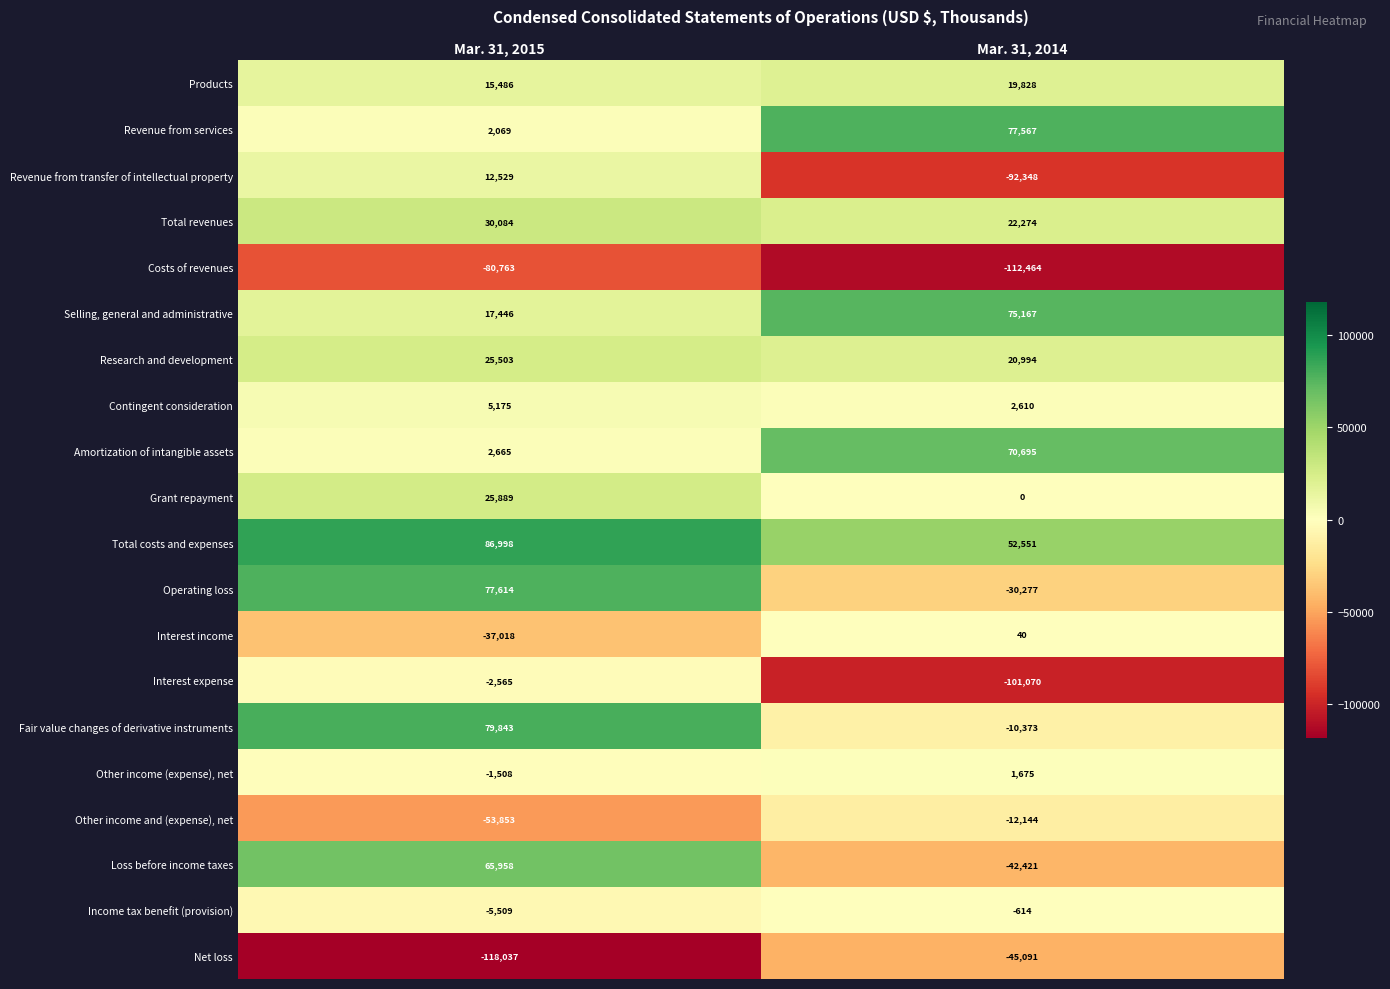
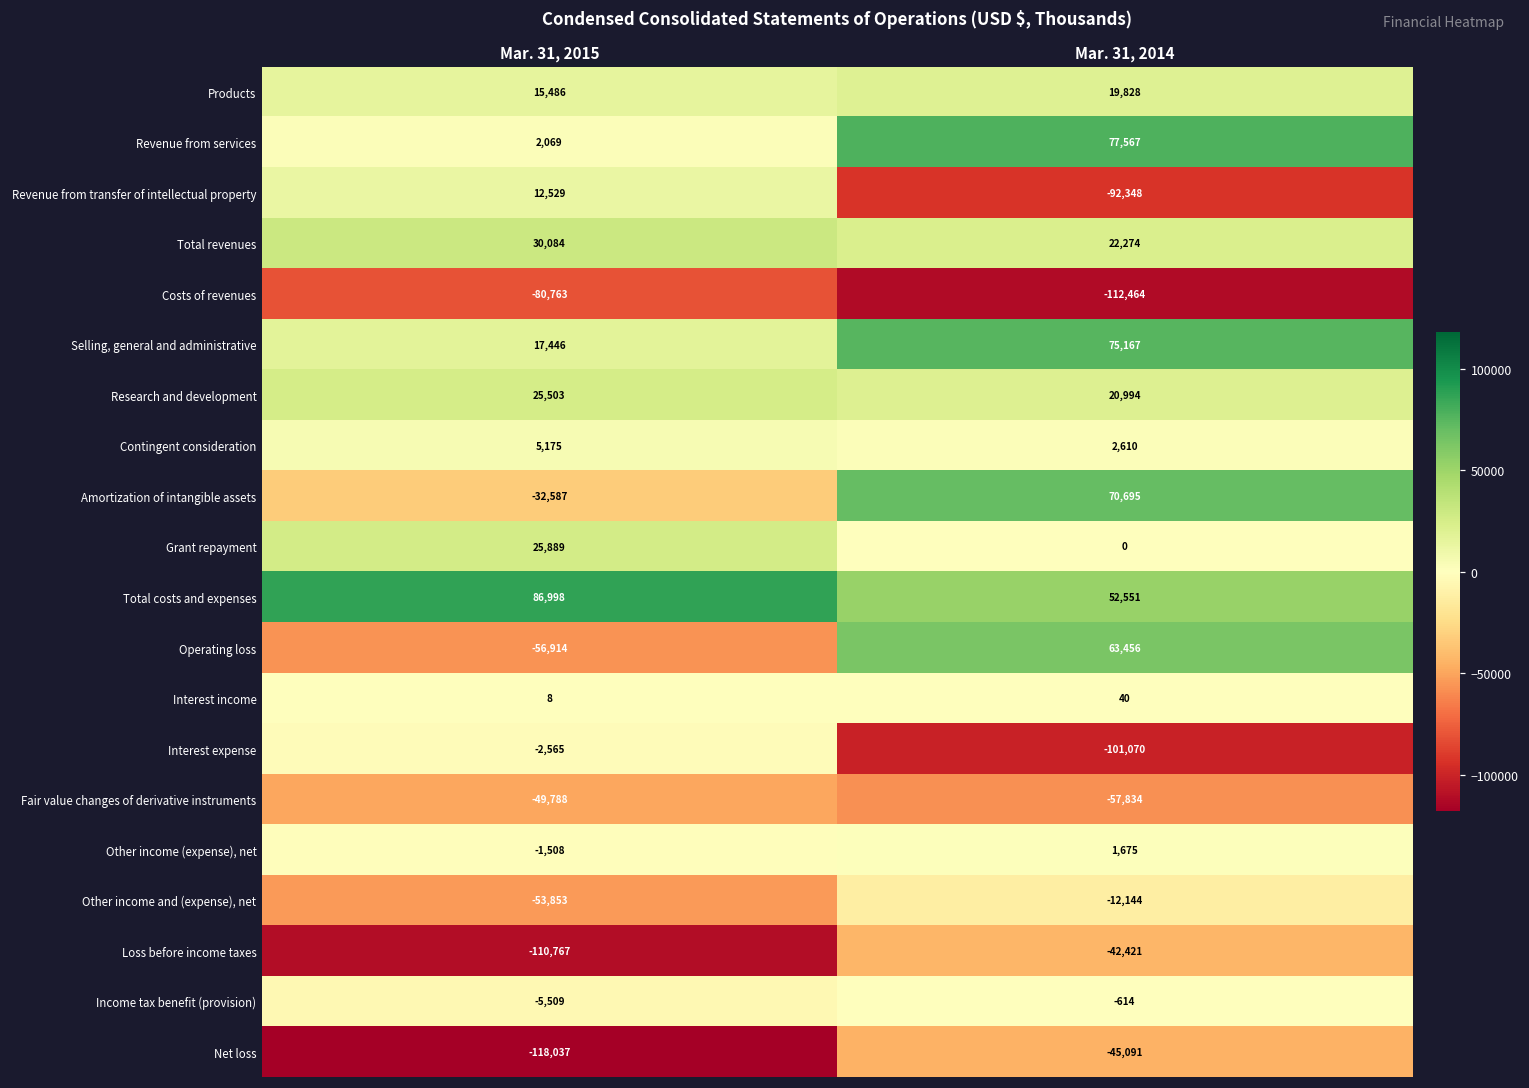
  {
    "Products": {
      "Mar. 31, 2015": "15,486",
      "Mar. 31, 2014": "19,828"
    },
    "Revenue from services": {
      "Mar. 31, 2015": "2,069",
      "Mar. 31, 2014": "77,567"
    },
    "Revenue from transfer of intellectual property": {
      "Mar. 31, 2015": "12,529",
      "Mar. 31, 2014": "-92,348"
    },
    "Total revenues": {
      "Mar. 31, 2015": "30,084",
      "Mar. 31, 2014": "22,274"
    },
    "Costs of revenues": {
      "Mar. 31, 2015": "-80,763",
      "Mar. 31, 2014": "-112,464"
    },
    "Selling, general and administrative": {
      "Mar. 31, 2015": "17,446",
      "Mar. 31, 2014": "75,167"
    },
    "Research and development": {
      "Mar. 31, 2015": "25,503",
      "Mar. 31, 2014": "20,994"
    },
    "Contingent consideration": {
      "Mar. 31, 2015": "5,175",
      "Mar. 31, 2014": "2,610"
    },
    "Amortization of intangible assets": {
-     "Mar. 31, 2015": "2,665",
+     "Mar. 31, 2015": "-32,587",
      "Mar. 31, 2014": "70,695"
    },
    "Grant repayment": {
      "Mar. 31, 2015": "25,889",
      "Mar. 31, 2014": "0"
    },
    "Total costs and expenses": {
      "Mar. 31, 2015": "86,998",
      "Mar. 31, 2014": "52,551"
    },
    "Operating loss": {
-     "Mar. 31, 2015": "77,614",
-     "Mar. 31, 2014": "-30,277"
+     "Mar. 31, 2015": "-56,914",
+     "Mar. 31, 2014": "63,456"
    },
    "Interest income": {
-     "Mar. 31, 2015": "-37,018",
+     "Mar. 31, 2015": "8",
      "Mar. 31, 2014": "40"
    },
    "Interest expense": {
      "Mar. 31, 2015": "-2,565",
      "Mar. 31, 2014": "-101,070"
    },
    "Fair value changes of derivative instruments": {
-     "Mar. 31, 2015": "79,843",
-     "Mar. 31, 2014": "-10,373"
+     "Mar. 31, 2015": "-49,788",
+     "Mar. 31, 2014": "-57,834"
    },
    "Other income (expense), net": {
      "Mar. 31, 2015": "-1,508",
      "Mar. 31, 2014": "1,675"
    },
    "Other income and (expense), net": {
      "Mar. 31, 2015": "-53,853",
      "Mar. 31, 2014": "-12,144"
    },
    "Loss before income taxes": {
-     "Mar. 31, 2015": "65,958",
+     "Mar. 31, 2015": "-110,767",
      "Mar. 31, 2014": "-42,421"
    },
    "Income tax benefit (provision)": {
      "Mar. 31, 2015": "-5,509",
      "Mar. 31, 2014": "-614"
    },
    "Net loss": {
      "Mar. 31, 2015": "-118,037",
      "Mar. 31, 2014": "-45,091"
    }
  }
